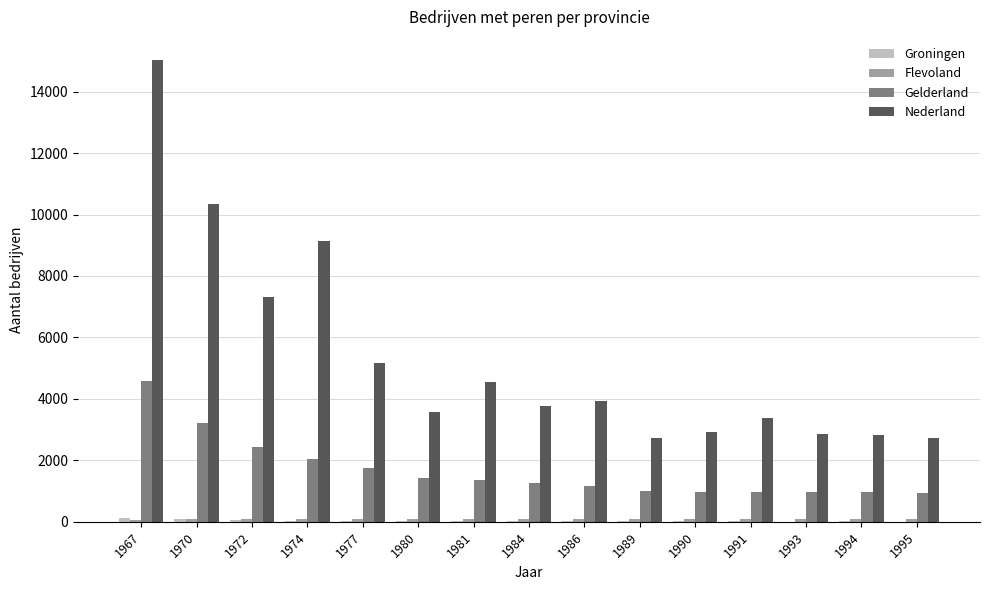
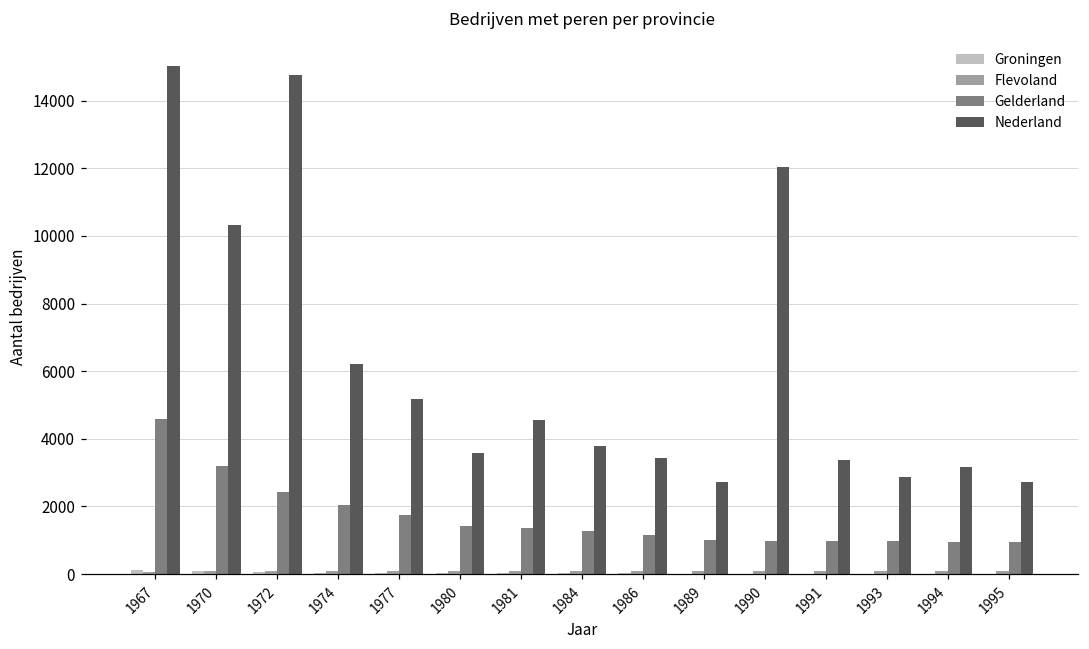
  {
    "Nederland": {
      "1967": 15000,
      "1970": 10300,
-     "1972": 7300,
-     "1974": 9100,
+     "1972": 14700,
+     "1974": 6200,
      "1977": 5200,
      "1980": 3600,
      "1981": 4500,
      "1984": 3800,
-     "1986": 3900,
+     "1986": 3400,
      "1989": 2700,
-     "1990": 2900,
+     "1990": 12100,
      "1991": 3400,
      "1993": 2900,
-     "1994": 2800,
+     "1994": 3200,
      "1995": 2700
    }
  }
